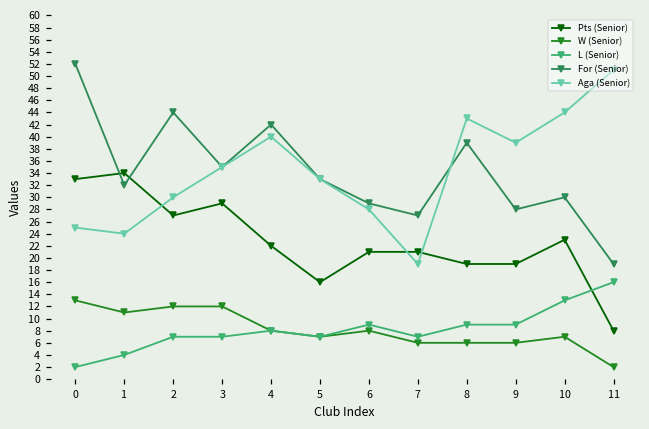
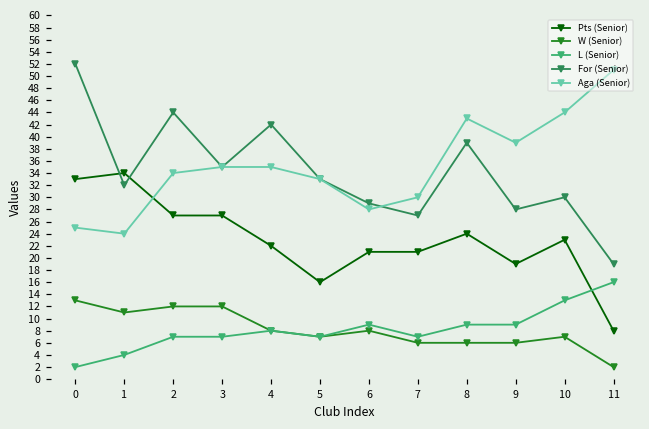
  {
    "Pts (Senior)": {
      "0": 33,
      "1": 34,
      "2": 27,
-     "3": 29,
+     "3": 27,
      "4": 22,
      "5": 16,
      "6": 21,
      "7": 21,
-     "8": 19,
+     "8": 24,
      "9": 19,
      "10": 23,
      "11": 8
    },
    "Aga (Senior)": {
      "0": 25,
      "1": 24,
-     "2": 30,
-     "4": 40,
+     "2": 34,
+     "4": 35,
      "6": 28,
-     "7": 19,
+     "7": 30,
      "8": 43,
      "9": 39,
      "10": 44
    }
  }
